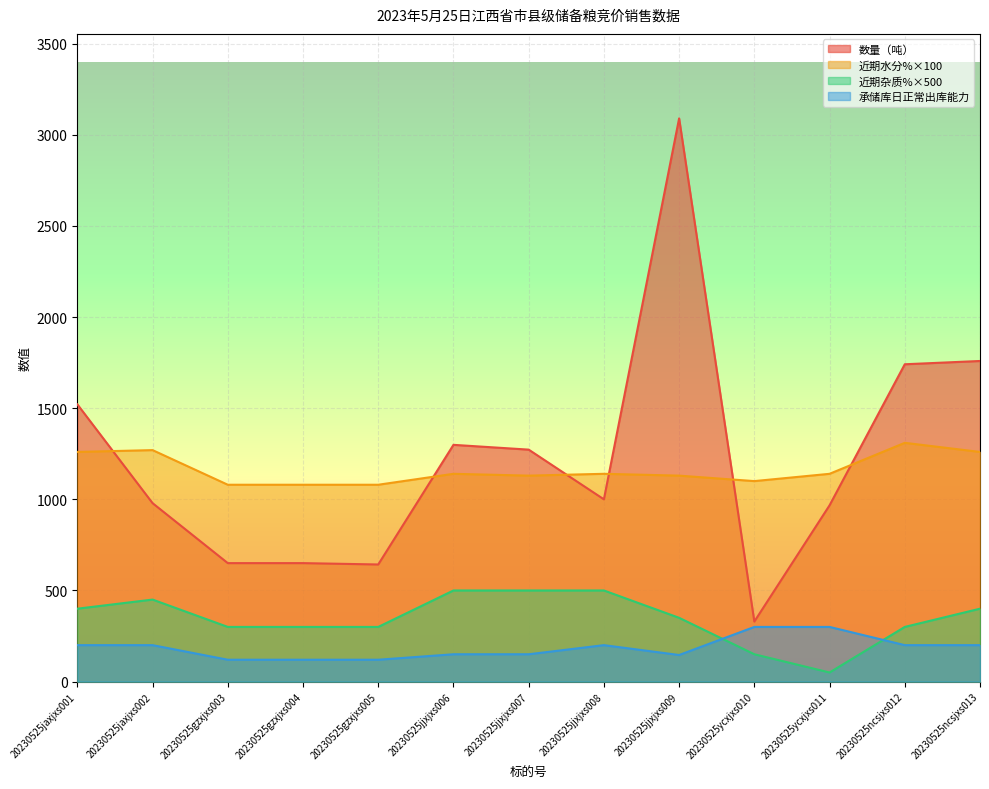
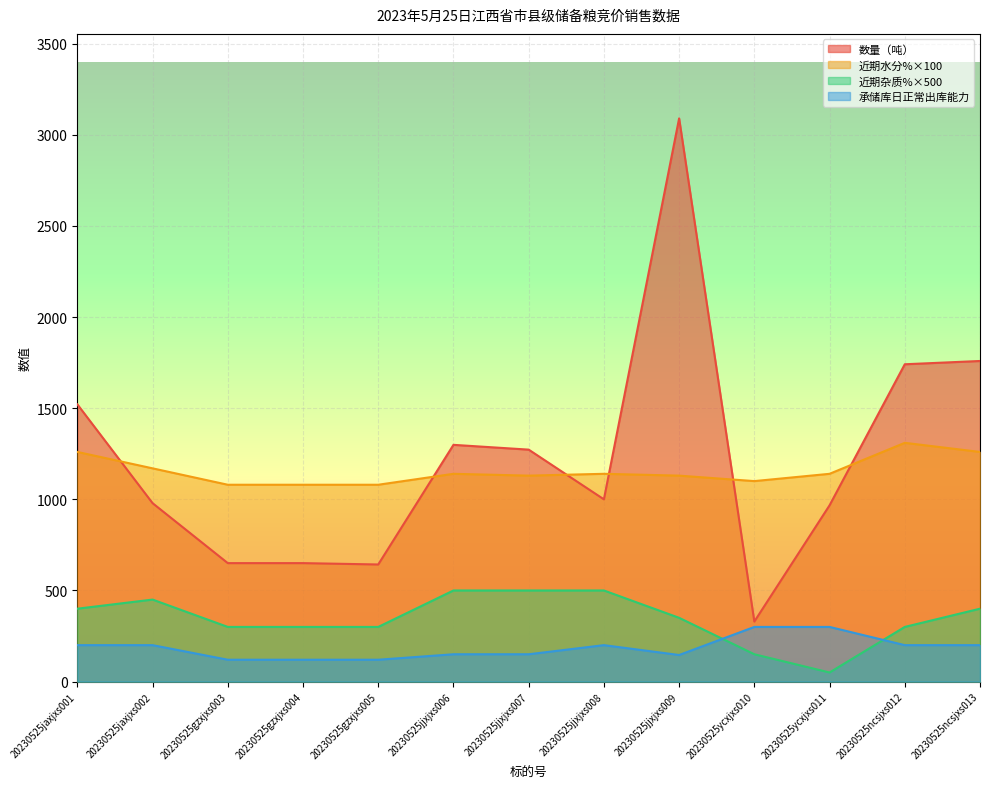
  {
    "数量（吨）": {
      "20230525jaxjxs001": 1520,
      "20230525jaxjxs002": 980,
      "20230525gzxjxs003": 650,
      "20230525gzxjxs004": 650,
      "20230525gzxjxs005": 640,
      "20230525jjxjxs006": 1300,
      "20230525jjxjxs007": 1270,
      "20230525jjxjxs008": 1000,
      "20230525jjxjxs009": 3090,
      "20230525ycxjxs010": 330,
      "20230525ycxjxs011": 970,
      "20230525ncsjxs012": 1740,
      "20230525ncsjxs013": 1760
    },
    "近期水分%×100": {
      "20230525jaxjxs001": 1260,
-     "20230525jaxjxs002": 1270,
+     "20230525jaxjxs002": 1170,
      "20230525gzxjxs003": 1080,
      "20230525gzxjxs004": 1080,
      "20230525gzxjxs005": 1080,
      "20230525jjxjxs006": 1140,
      "20230525jjxjxs007": 1130,
      "20230525jjxjxs008": 1140,
      "20230525jjxjxs009": 1130,
      "20230525ycxjxs010": 1100,
      "20230525ycxjxs011": 1140,
      "20230525ncsjxs012": 1310,
      "20230525ncsjxs013": 1260
    },
    "近期杂质%×500": {
      "20230525jaxjxs001": 400,
      "20230525jaxjxs002": 450,
      "20230525gzxjxs003": 300,
      "20230525gzxjxs004": 300,
      "20230525gzxjxs005": 300,
      "20230525jjxjxs006": 500,
      "20230525jjxjxs007": 500,
      "20230525jjxjxs008": 500,
      "20230525jjxjxs009": 350,
      "20230525ycxjxs010": 150,
      "20230525ycxjxs011": 50,
      "20230525ncsjxs012": 300,
      "20230525ncsjxs013": 400
    },
    "承储库日正常出库能力": {
      "20230525jaxjxs001": 200,
      "20230525jaxjxs002": 200,
      "20230525gzxjxs003": 120,
      "20230525gzxjxs004": 120,
      "20230525gzxjxs005": 120,
      "20230525jjxjxs006": 150,
      "20230525jjxjxs007": 150,
      "20230525jjxjxs008": 200,
      "20230525jjxjxs009": 150,
      "20230525ycxjxs010": 300,
      "20230525ycxjxs011": 300,
      "20230525ncsjxs012": 200,
      "20230525ncsjxs013": 200
    }
  }
